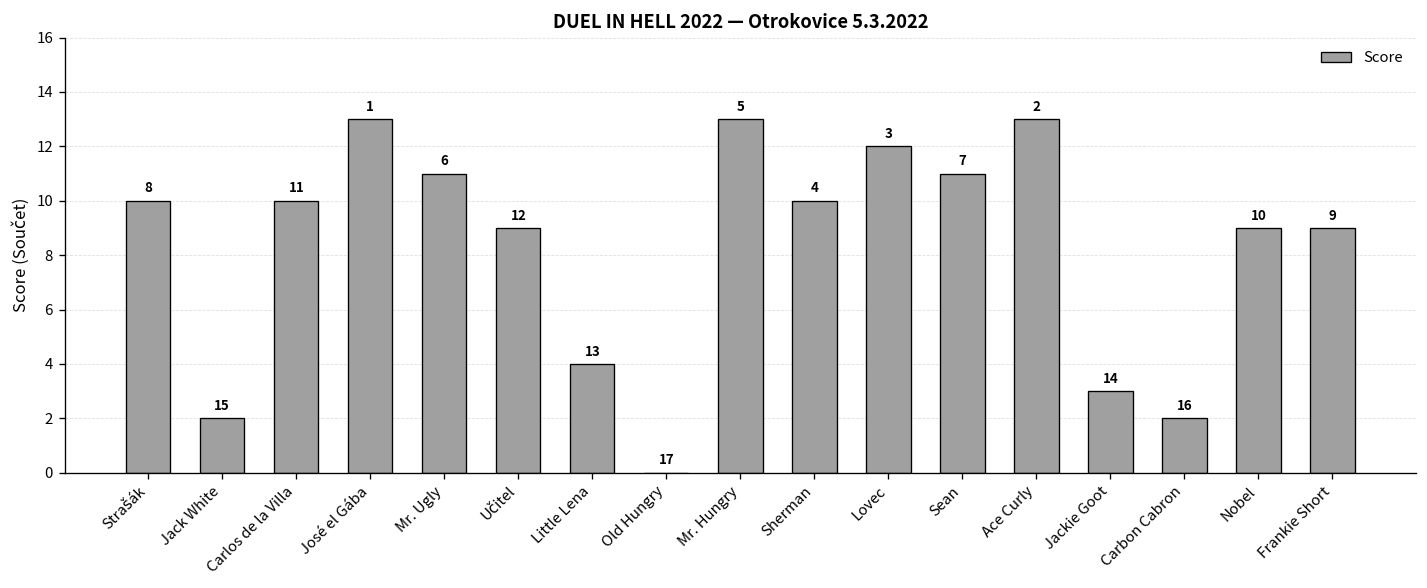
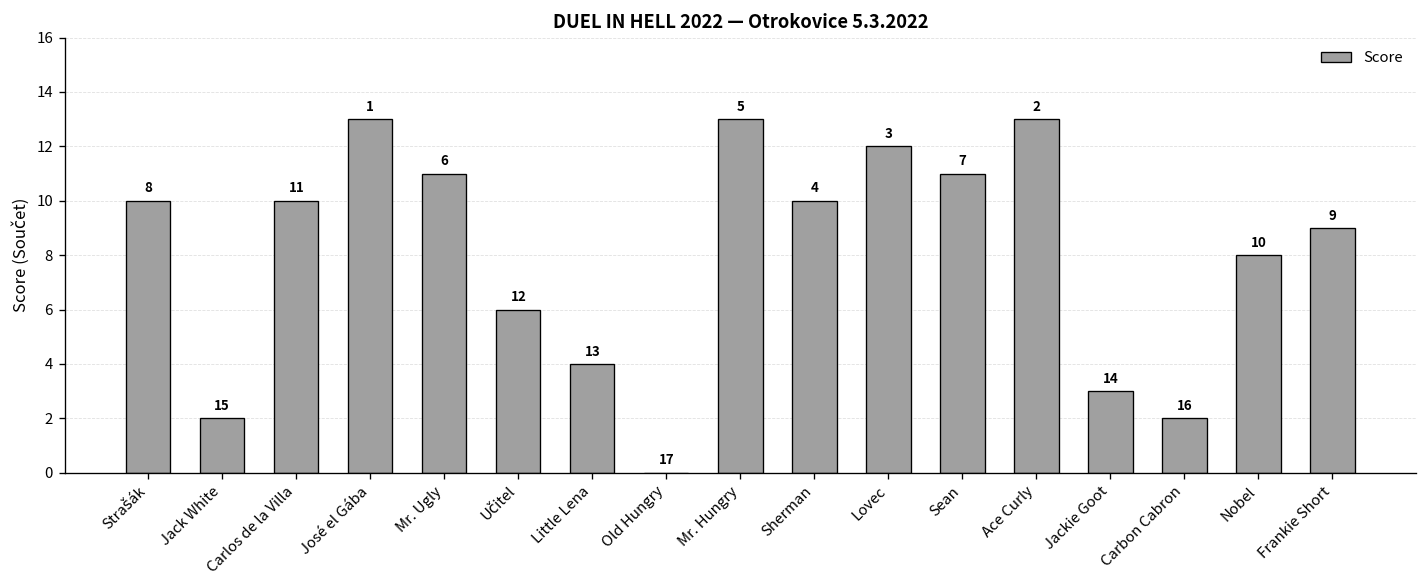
  {
-   "Učitel": 9,
-   "Nobel": 9
+   "Učitel": 6,
+   "Nobel": 8
  }
